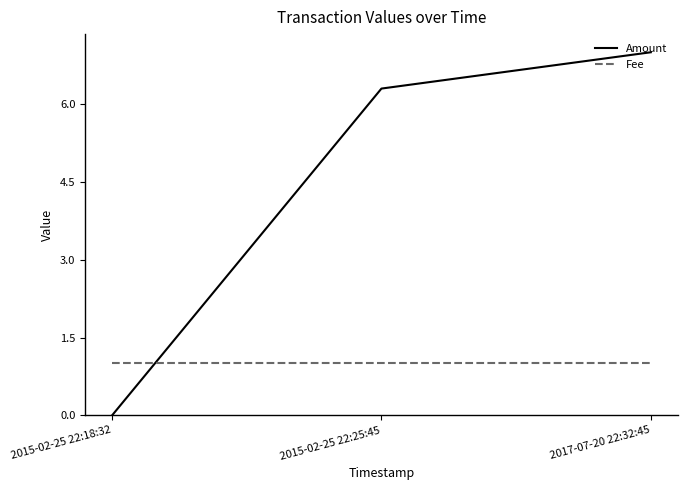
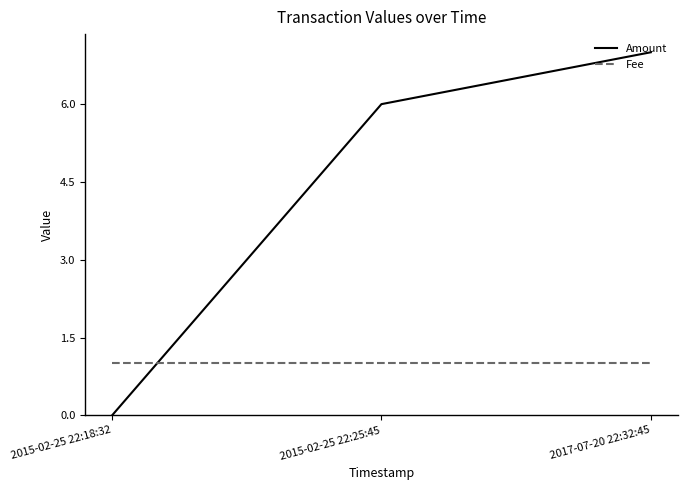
  {
    "Amount": {
      "2015-02-25 22:18:32": 0.0,
-     "2015-02-25 22:25:45": 6.3,
+     "2015-02-25 22:25:45": 6.0,
      "2017-07-20 22:32:45": 7.0
    },
    "Fee": {
      "2015-02-25 22:18:32": 1.0,
      "2015-02-25 22:25:45": 1.0,
      "2017-07-20 22:32:45": 1.0
    }
  }
